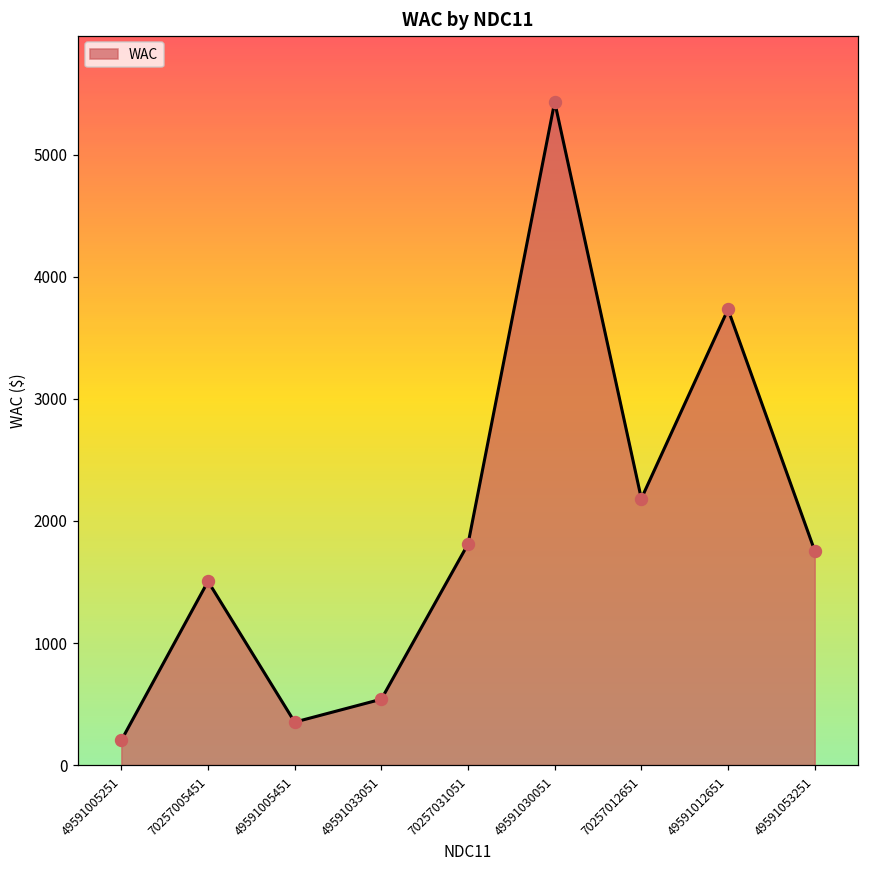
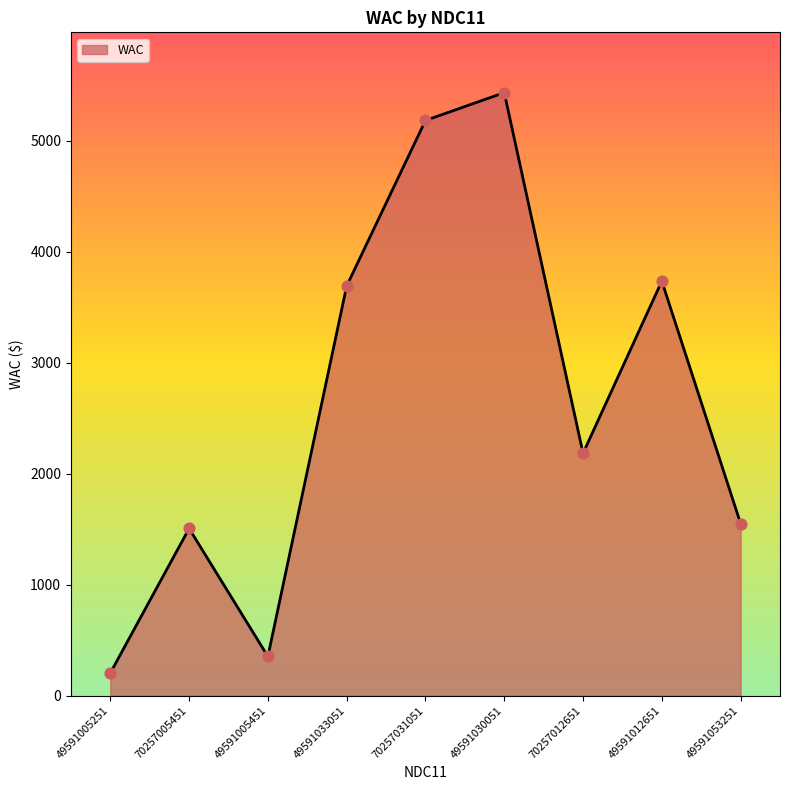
  {
    "49591005251": 200,
    "70257005451": 1510,
    "49591005451": 350,
-   "49591033051": 540,
-   "70257031051": 1810,
+   "49591033051": 3690,
+   "70257031051": 5180,
    "49591030051": 5430,
    "70257012651": 2180,
    "49591012651": 3730,
-   "49591053251": 1760
+   "49591053251": 1550
  }
